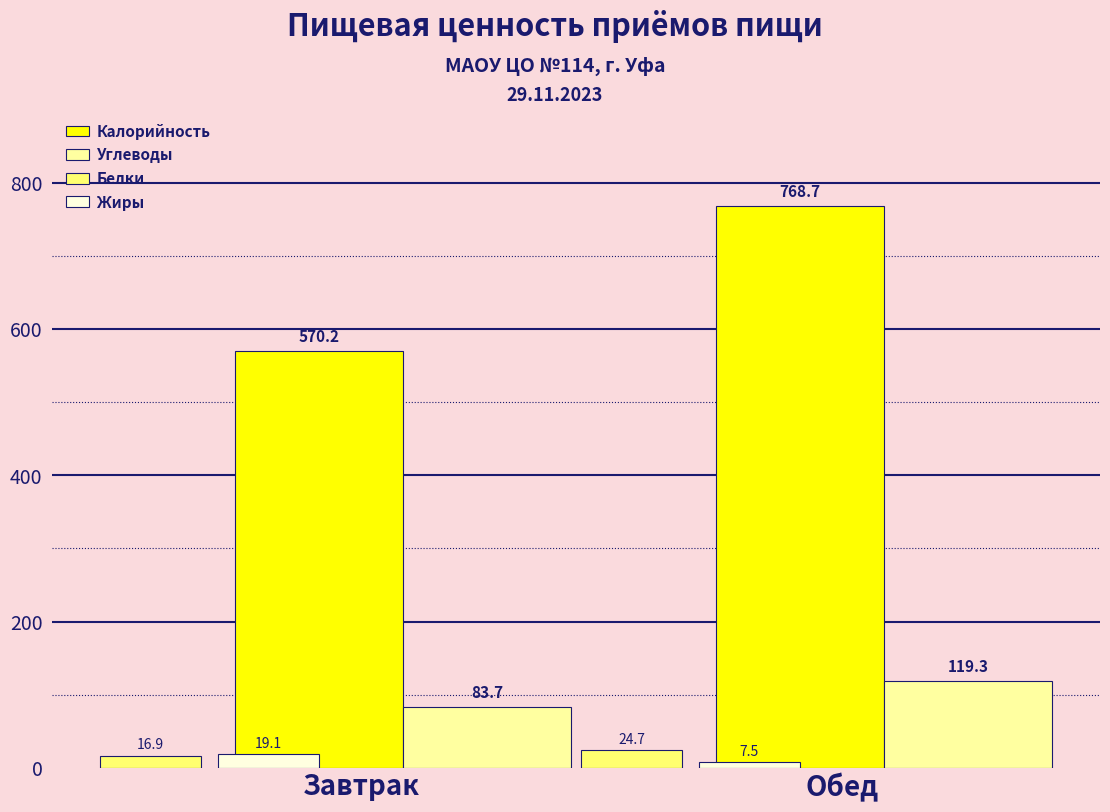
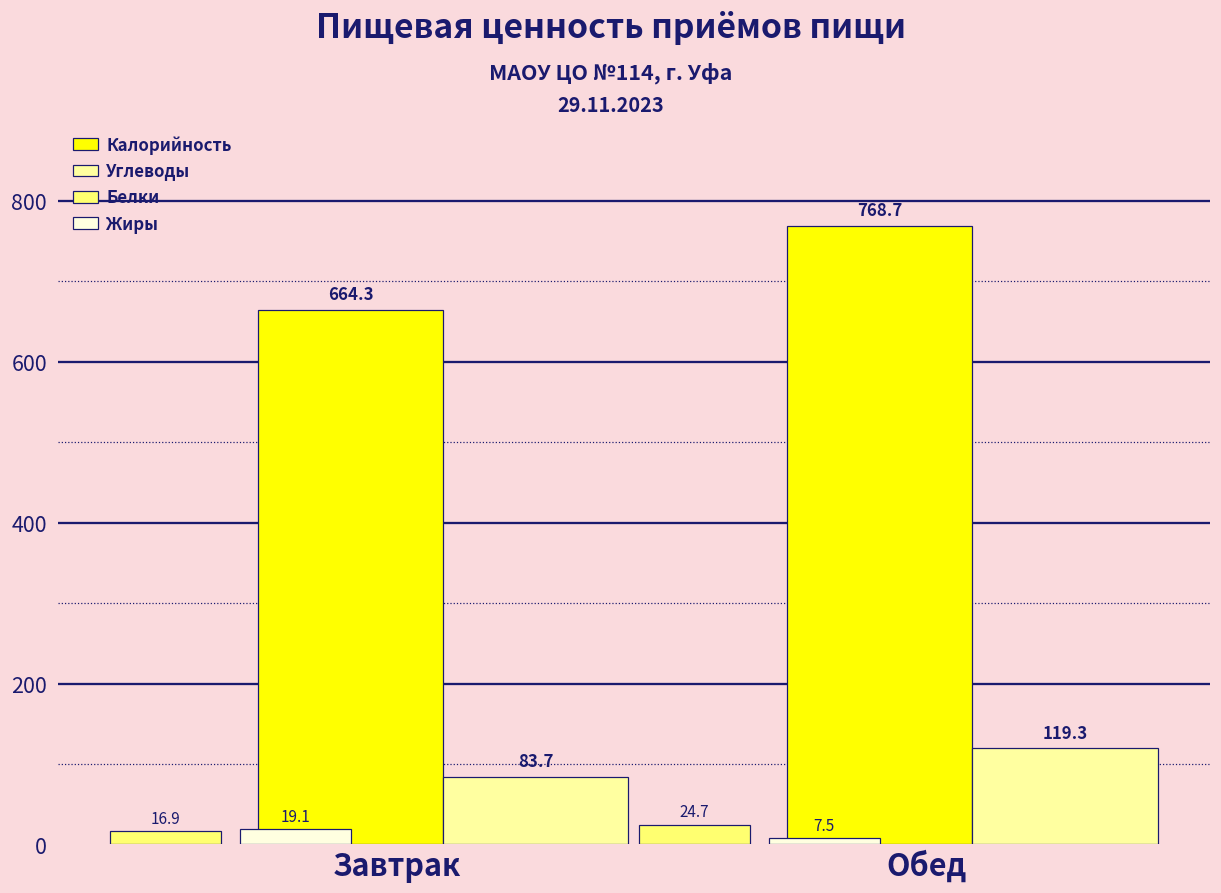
  {
    "Калорийность": {
-     "Завтрак": 570.2,
+     "Завтрак": 664.3,
      "Обед": 768.7
    }
  }
